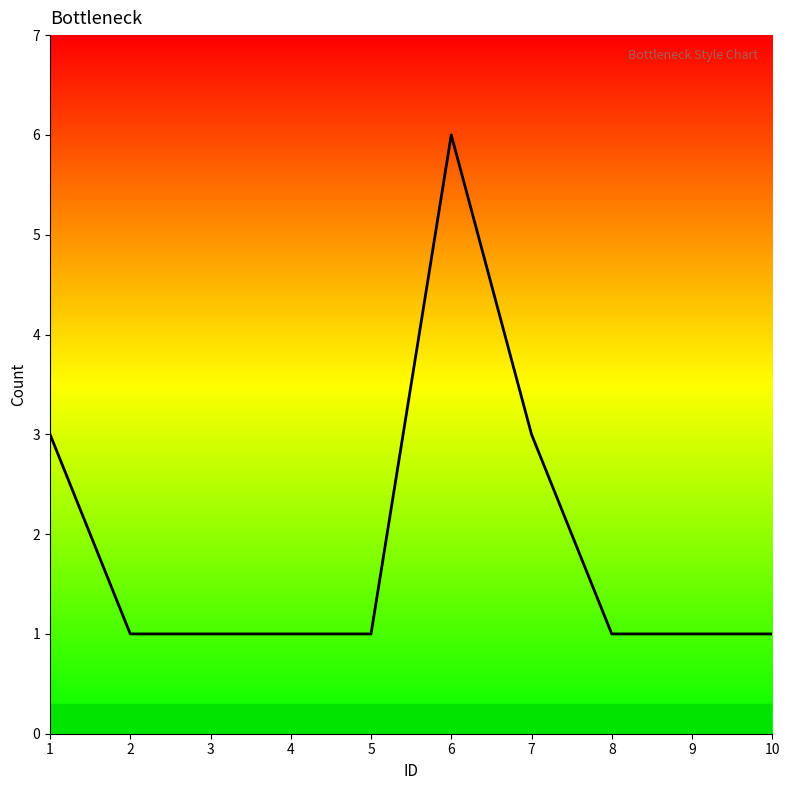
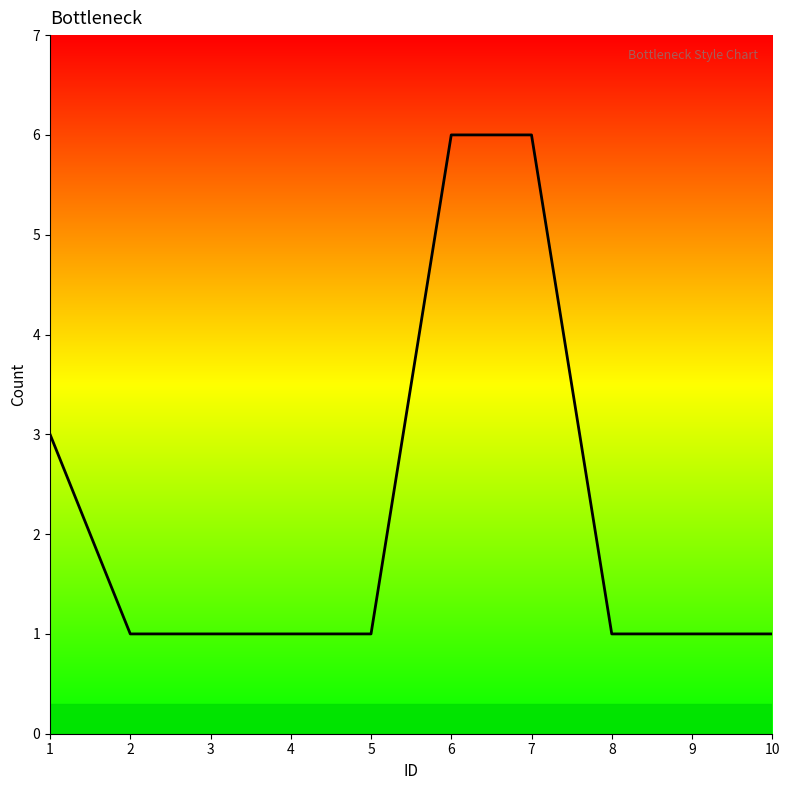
  {
    "1": 3,
    "2": 1,
    "3": 1,
    "4": 1,
    "5": 1,
    "6": 6,
-   "7": 3,
+   "7": 6,
    "8": 1,
    "9": 1,
    "10": 1
  }
